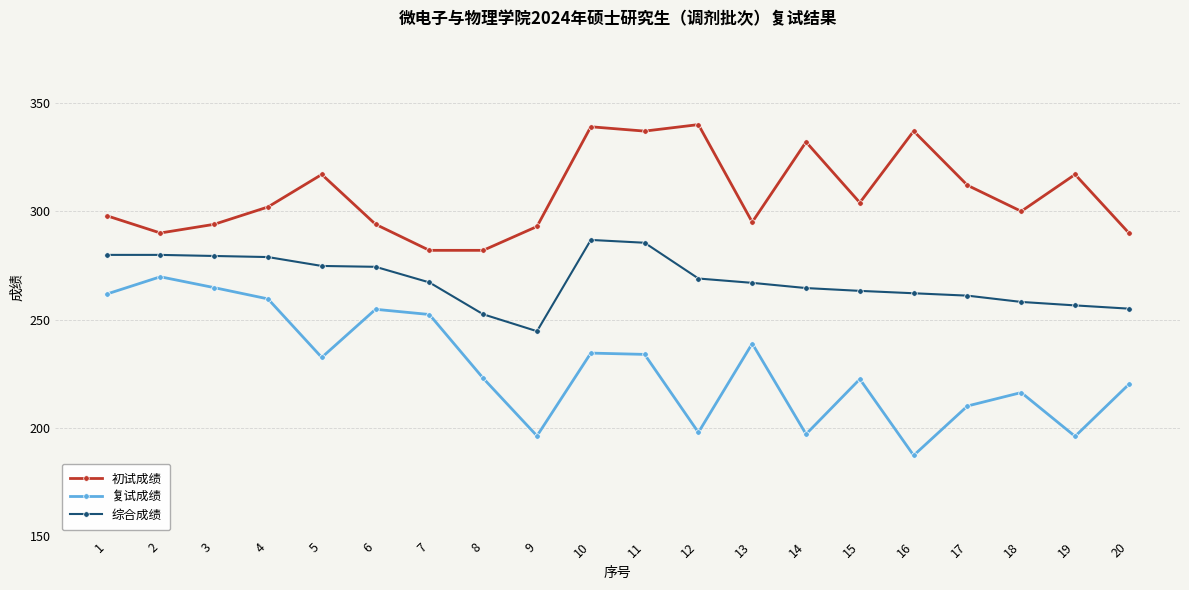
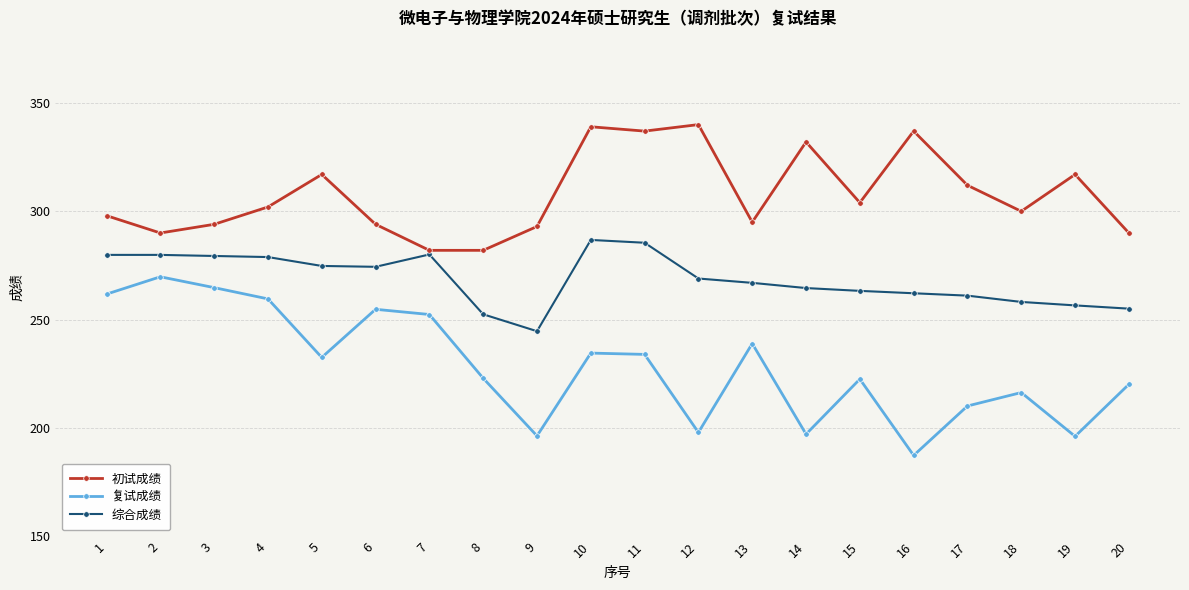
  {
    "初试成绩": {
      "1": 298,
      "2": 290,
      "3": 294,
      "4": 302,
      "5": 317,
      "6": 294,
      "7": 282,
      "8": 282,
      "9": 293,
      "10": 339,
      "11": 337,
      "12": 340,
      "13": 295,
      "14": 332,
      "15": 304,
      "16": 337,
      "17": 312,
      "18": 300,
      "19": 317,
      "20": 290
    },
    "复试成绩": {
      "1": 262,
      "2": 270,
      "3": 265,
      "4": 260,
      "5": 233,
      "6": 255,
      "7": 252,
      "8": 223,
      "9": 196,
      "10": 235,
      "11": 234,
      "12": 198,
      "13": 239,
      "14": 197,
      "15": 223,
      "16": 187,
      "17": 210,
      "18": 216,
      "19": 196,
      "20": 220
    },
    "综合成绩": {
      "1": 280,
      "2": 280,
      "3": 279,
      "4": 279,
      "5": 275,
      "6": 274,
-     "7": 267,
+     "7": 280,
      "8": 253,
      "9": 245,
      "10": 287,
      "11": 286,
      "12": 269,
      "13": 267,
      "14": 265,
      "15": 263,
      "16": 262,
      "17": 261,
      "18": 258,
      "19": 257,
      "20": 255
    }
  }
